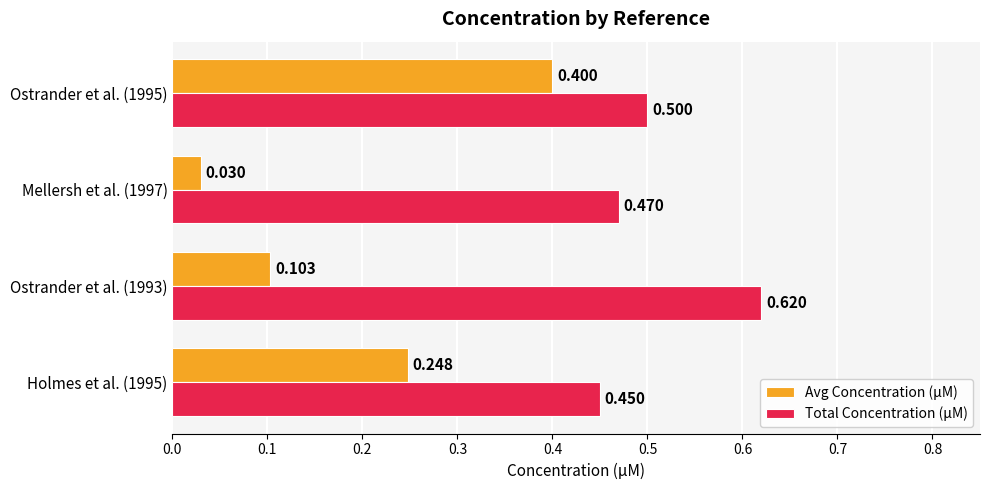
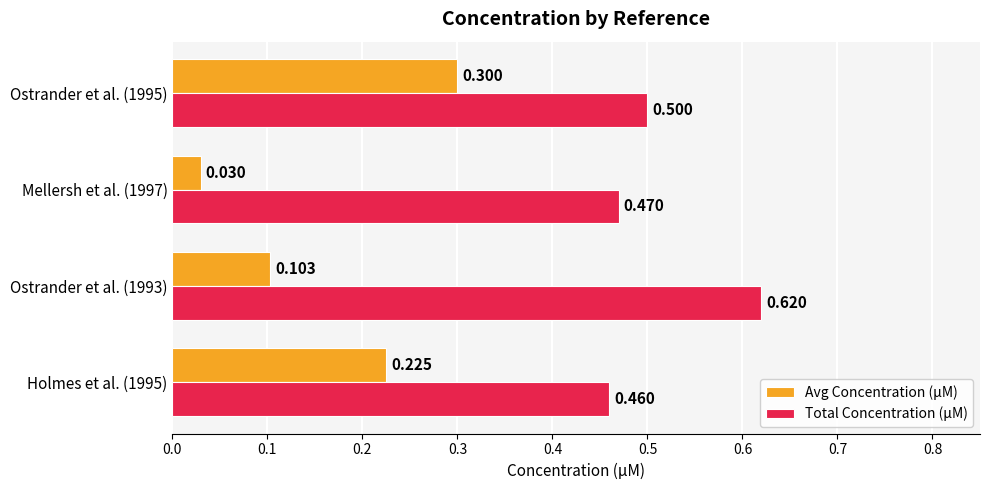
  {
    "Avg Concentration (µM)": {
-     "Ostrander et al. (1995)": 0.400,
+     "Ostrander et al. (1995)": 0.300,
      "Mellersh et al. (1997)": 0.030,
      "Ostrander et al. (1993)": 0.103,
-     "Holmes et al. (1995)": 0.248
+     "Holmes et al. (1995)": 0.225
    },
    "Total Concentration (µM)": {
      "Ostrander et al. (1995)": 0.500,
      "Mellersh et al. (1997)": 0.470,
      "Ostrander et al. (1993)": 0.620,
-     "Holmes et al. (1995)": 0.450
+     "Holmes et al. (1995)": 0.460
    }
  }
